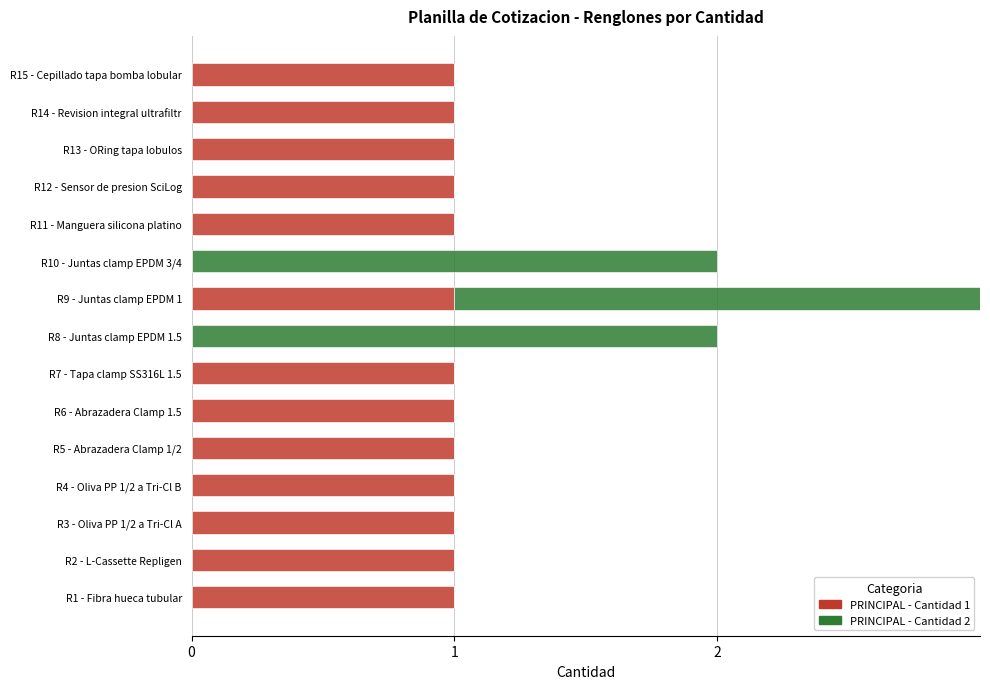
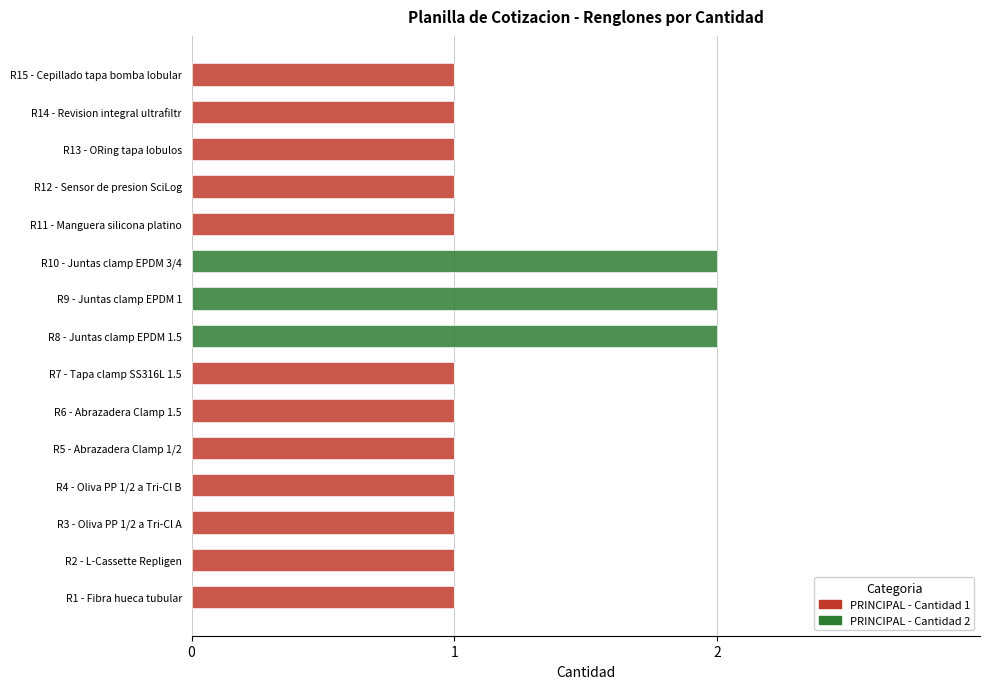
  {
    "PRINCIPAL - Cantidad 1": {
      "R15 - Cepillado tapa bomba lobular": 1,
      "R14 - Revision integral ultrafiltr": 1,
      "R13 - ORing tapa lobulos": 1,
      "R12 - Sensor de presion SciLog": 1,
      "R11 - Manguera silicona platino": 1,
      "R10 - Juntas clamp EPDM 3/4": 0,
-     "R9 - Juntas clamp EPDM 1": 1,
+     "R9 - Juntas clamp EPDM 1": 0,
      "R8 - Juntas clamp EPDM 1.5": 0,
      "R7 - Tapa clamp SS316L 1.5": 1,
      "R6 - Abrazadera Clamp 1.5": 1,
      "R5 - Abrazadera Clamp 1/2": 1,
      "R4 - Oliva PP 1/2 a Tri-Cl B": 1,
      "R3 - Oliva PP 1/2 a Tri-Cl A": 1,
      "R2 - L-Cassette Repligen": 1,
      "R1 - Fibra hueca tubular": 1
    }
  }
